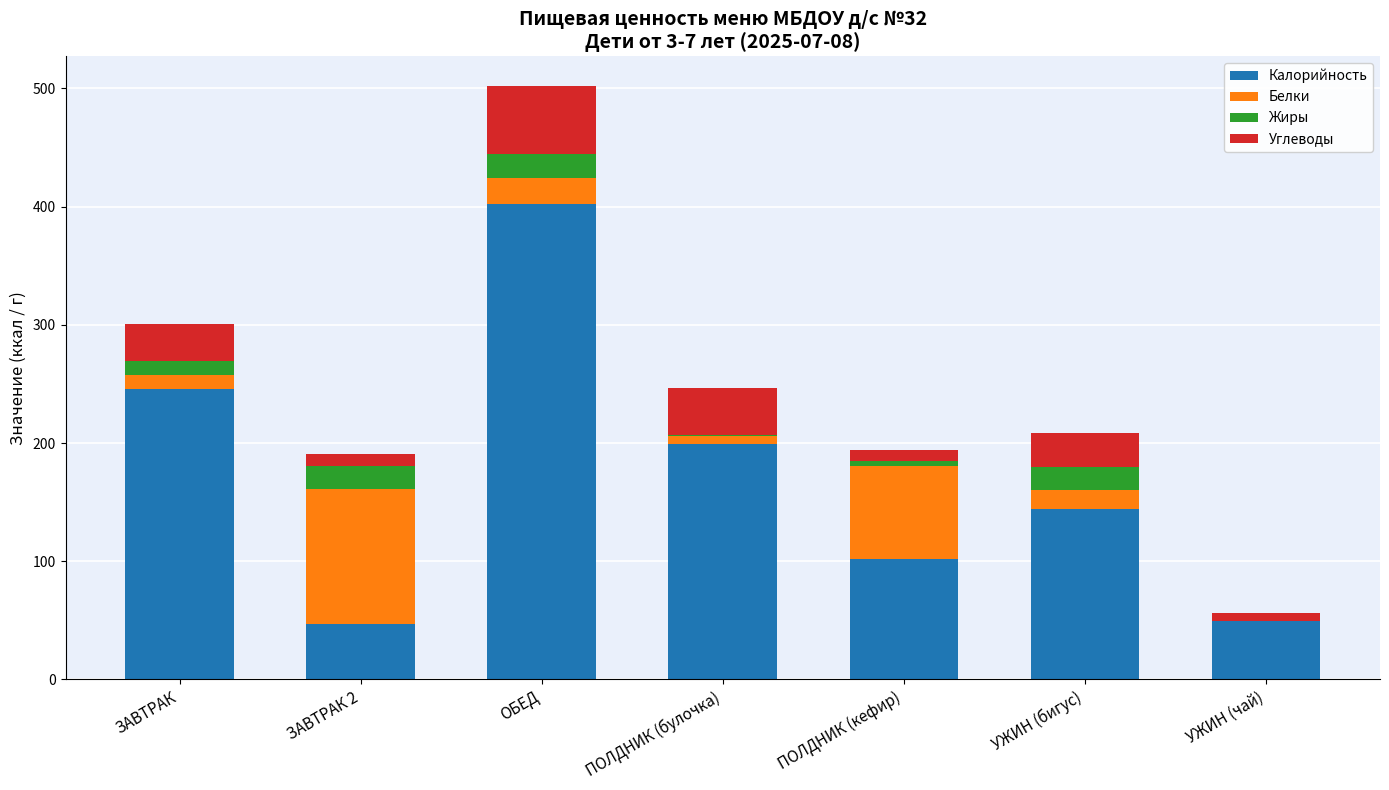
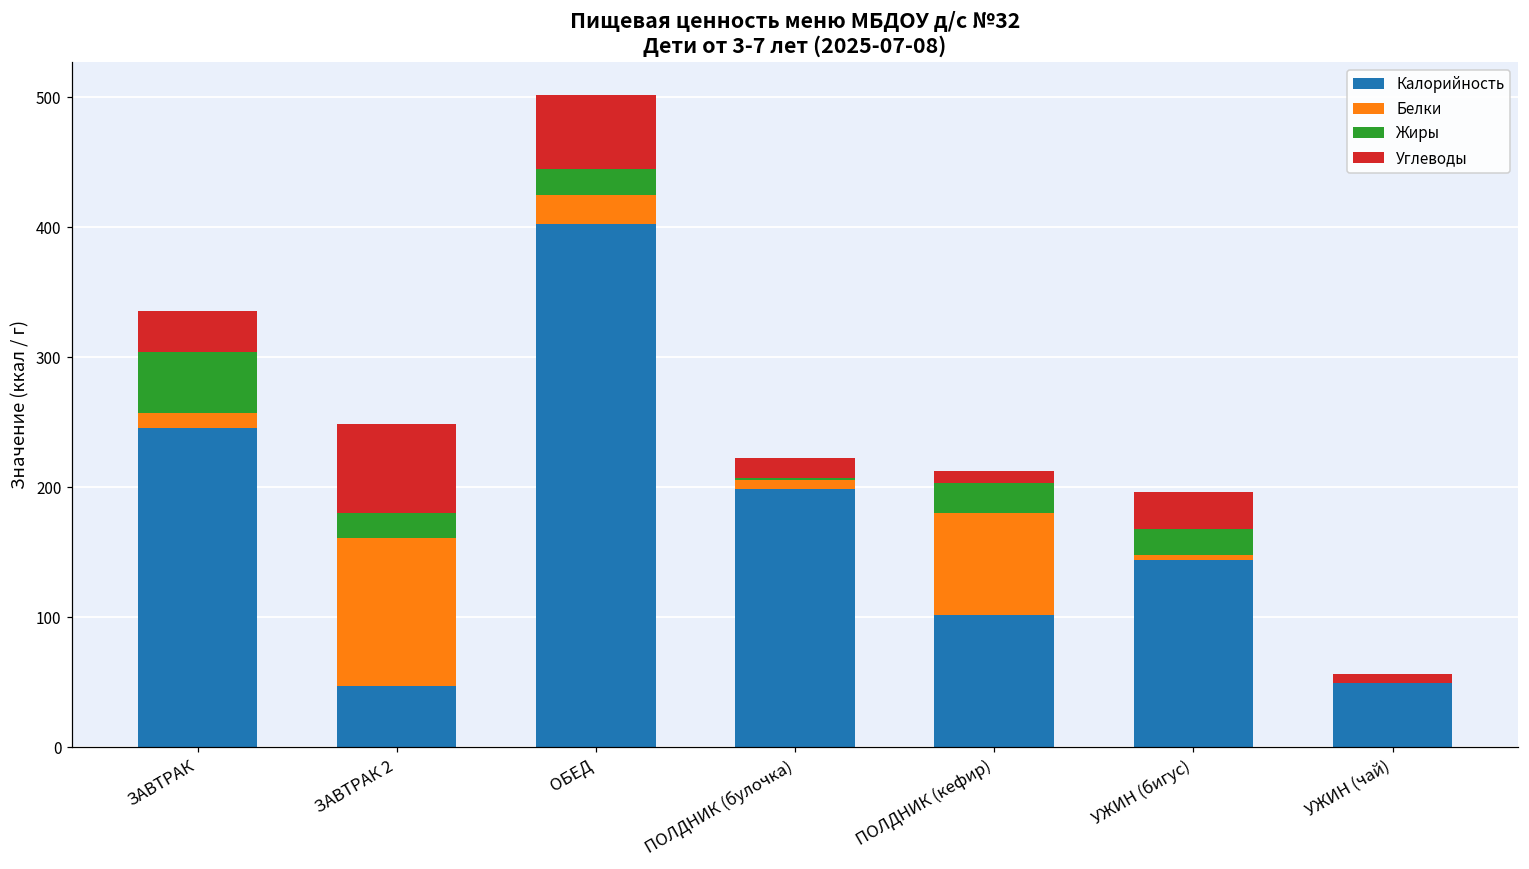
  {
    "Калорийность": {
      "ЗАВТРАК": 245,
      "ЗАВТРАК 2": 47,
      "ОБЕД": 402,
      "ПОЛДНИК (булочка)": 199,
      "ПОЛДНИК (кефир)": 102,
      "УЖИН (бигус)": 144,
      "УЖИН (чай)": 50
    },
    "Белки": {
      "ЗАВТРАК": 12,
      "ЗАВТРАК 2": 114,
      "ОБЕД": 22,
      "ПОЛДНИК (булочка)": 7,
      "ПОЛДНИК (кефир)": 78,
-     "УЖИН (бигус)": 16,
+     "УЖИН (бигус)": 4,
      "УЖИН (чай)": 0
    },
    "Жиры": {
-     "ЗАВТРАК": 12,
+     "ЗАВТРАК": 47,
      "ЗАВТРАК 2": 20,
      "ОБЕД": 20,
-     "ПОЛДНИК (кефир)": 5,
+     "ПОЛДНИК (кефир)": 23,
      "УЖИН (бигус)": 20,
      "УЖИН (чай)": 0
    },
    "Углеводы": {
      "ЗАВТРАК": 31,
-     "ЗАВТРАК 2": 10,
+     "ЗАВТРАК 2": 68,
      "ОБЕД": 57,
-     "ПОЛДНИК (булочка)": 39,
+     "ПОЛДНИК (булочка)": 16,
      "ПОЛДНИК (кефир)": 9,
      "УЖИН (бигус)": 29,
      "УЖИН (чай)": 7
    }
  }
